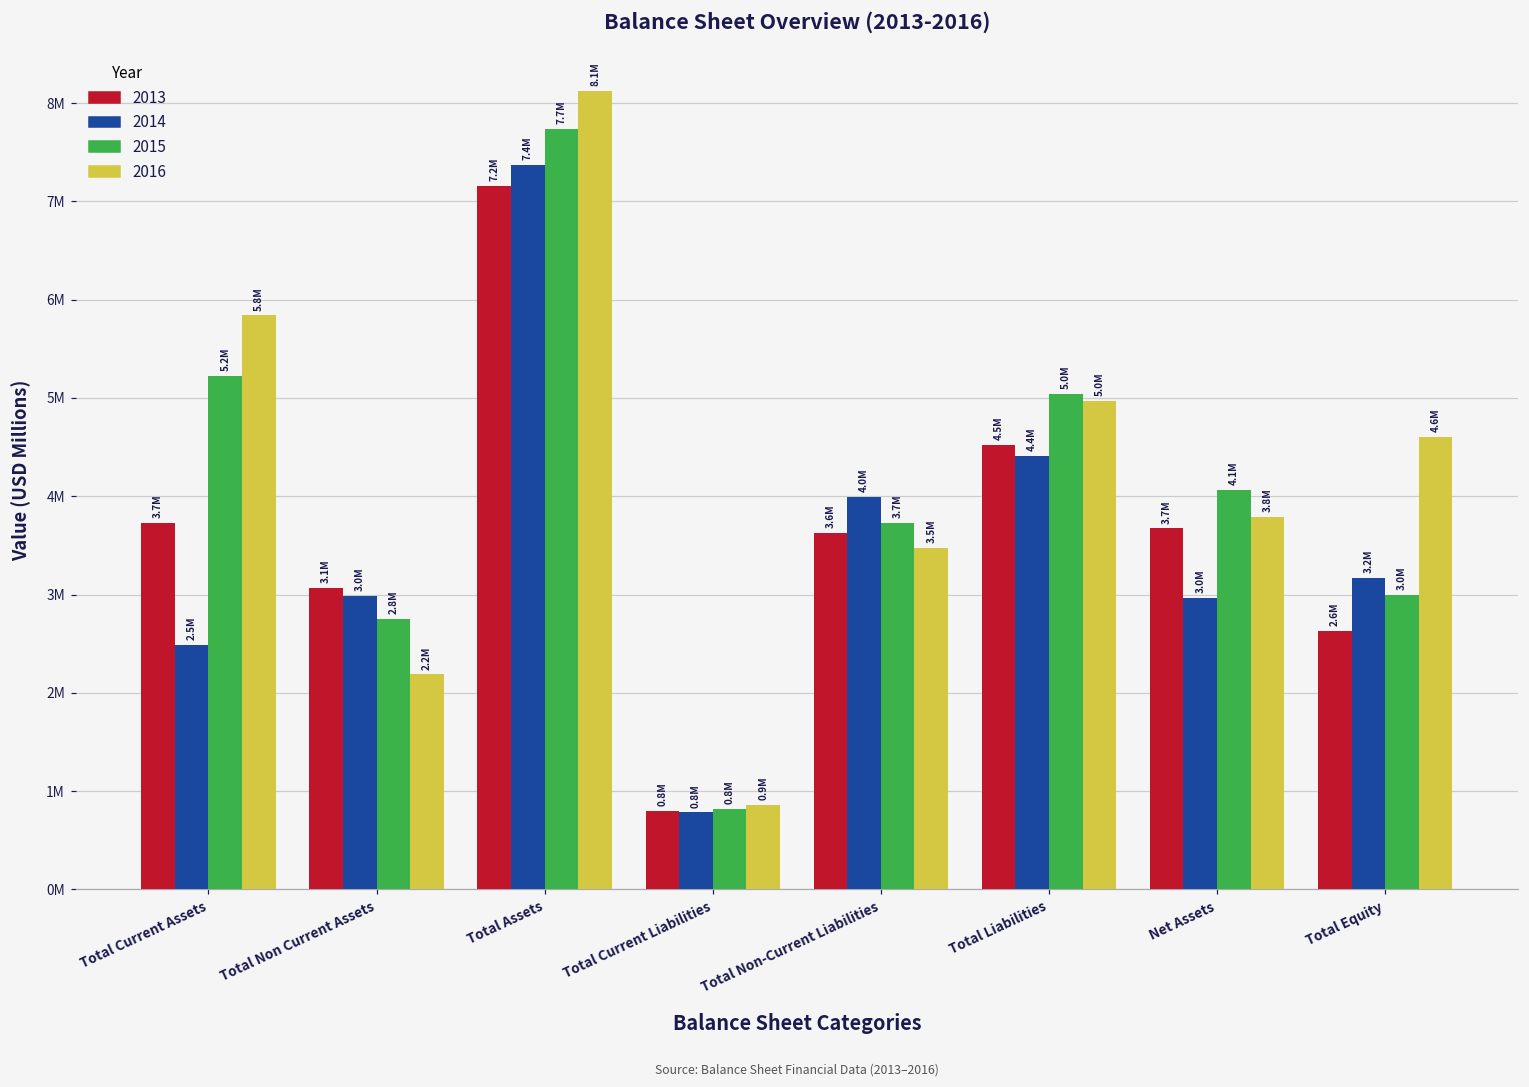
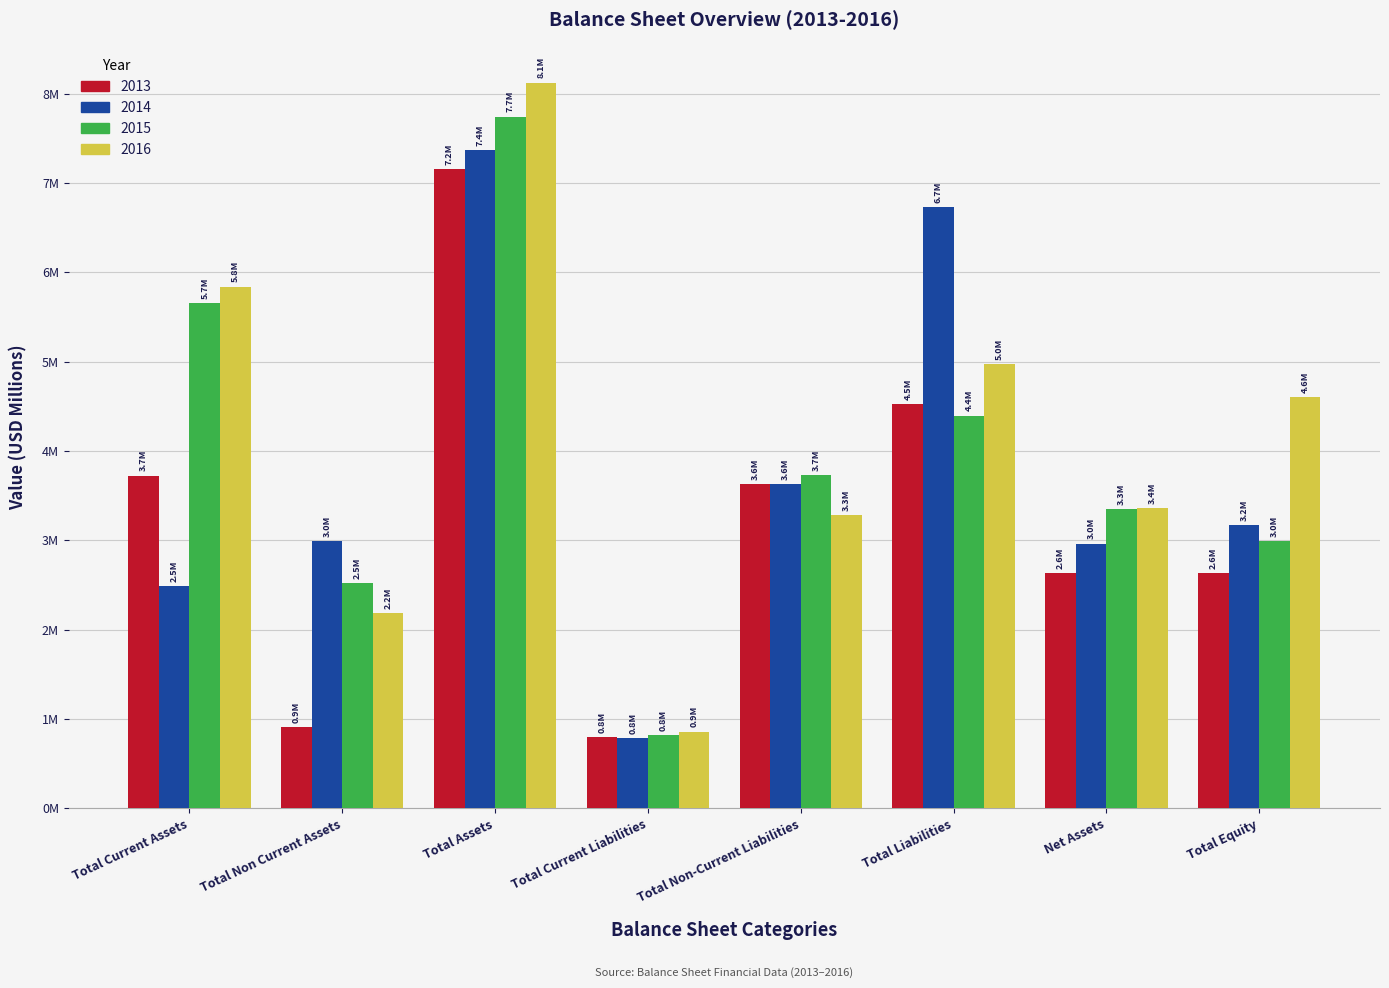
  {
    "2013": {
      "Total Current Assets": "3.7M",
-     "Total Non Current Assets": "3.1M",
+     "Total Non Current Assets": "0.9M",
      "Total Assets": "7.2M",
      "Total Current Liabilities": "0.8M",
      "Total Non-Current Liabilities": "3.6M",
      "Total Liabilities": "4.5M",
-     "Net Assets": "3.7M",
+     "Net Assets": "2.6M",
      "Total Equity": "2.6M"
    },
    "2014": {
      "Total Current Assets": "2.5M",
      "Total Non Current Assets": "3.0M",
      "Total Assets": "7.4M",
      "Total Current Liabilities": "0.8M",
-     "Total Non-Current Liabilities": "4.0M",
-     "Total Liabilities": "4.4M",
+     "Total Non-Current Liabilities": "3.6M",
+     "Total Liabilities": "6.7M",
      "Net Assets": "3.0M",
      "Total Equity": "3.2M"
    },
    "2015": {
-     "Total Current Assets": "5.2M",
-     "Total Non Current Assets": "2.8M",
+     "Total Current Assets": "5.7M",
+     "Total Non Current Assets": "2.5M",
      "Total Assets": "7.7M",
      "Total Current Liabilities": "0.8M",
      "Total Non-Current Liabilities": "3.7M",
-     "Total Liabilities": "5.0M",
-     "Net Assets": "4.1M",
+     "Total Liabilities": "4.4M",
+     "Net Assets": "3.3M",
      "Total Equity": "3.0M"
    },
    "2016": {
      "Total Current Assets": "5.8M",
      "Total Non Current Assets": "2.2M",
      "Total Assets": "8.1M",
      "Total Current Liabilities": "0.9M",
-     "Total Non-Current Liabilities": "3.5M",
+     "Total Non-Current Liabilities": "3.3M",
      "Total Liabilities": "5.0M",
-     "Net Assets": "3.8M",
+     "Net Assets": "3.4M",
      "Total Equity": "4.6M"
    }
  }
